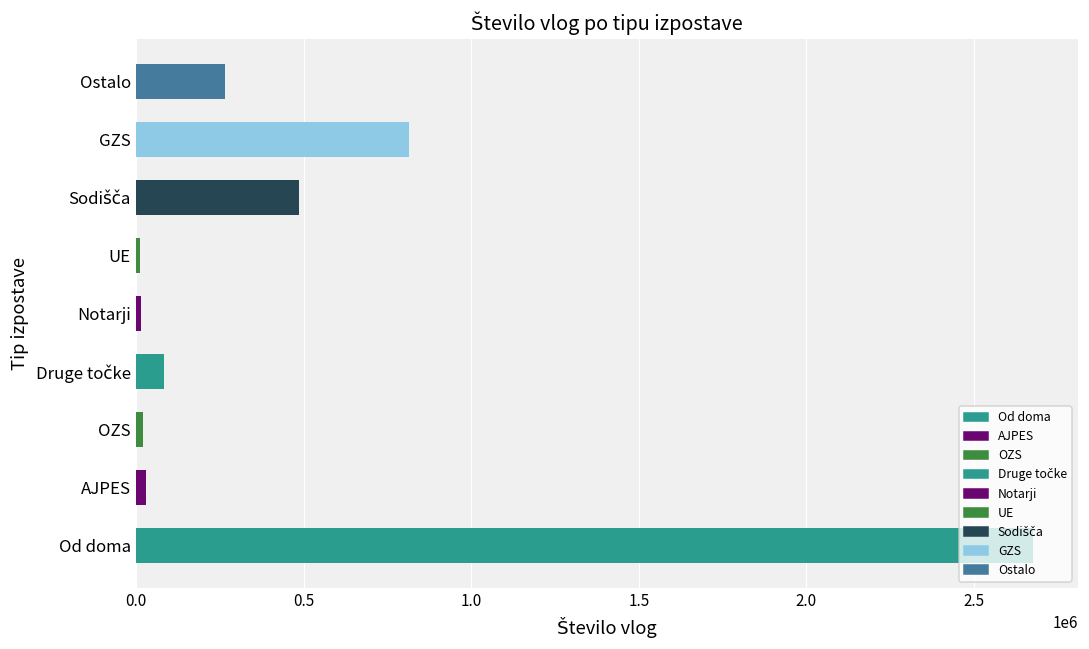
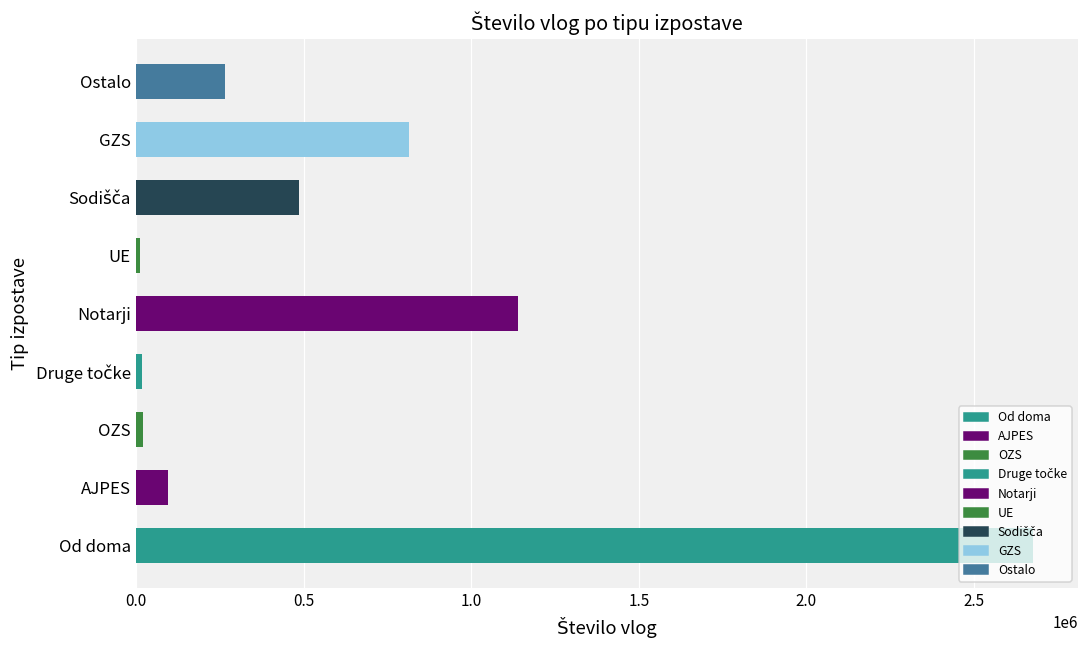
  {
    "Ostalo": 270000,
    "GZS": 810000,
    "Sodišča": 490000,
    "UE": 10000,
-   "Notarji": 20000,
-   "Druge točke": 80000,
+   "Notarji": 1140000,
+   "Druge točke": 20000,
    "OZS": 20000,
-   "AJPES": 30000
+   "AJPES": 100000
  }
